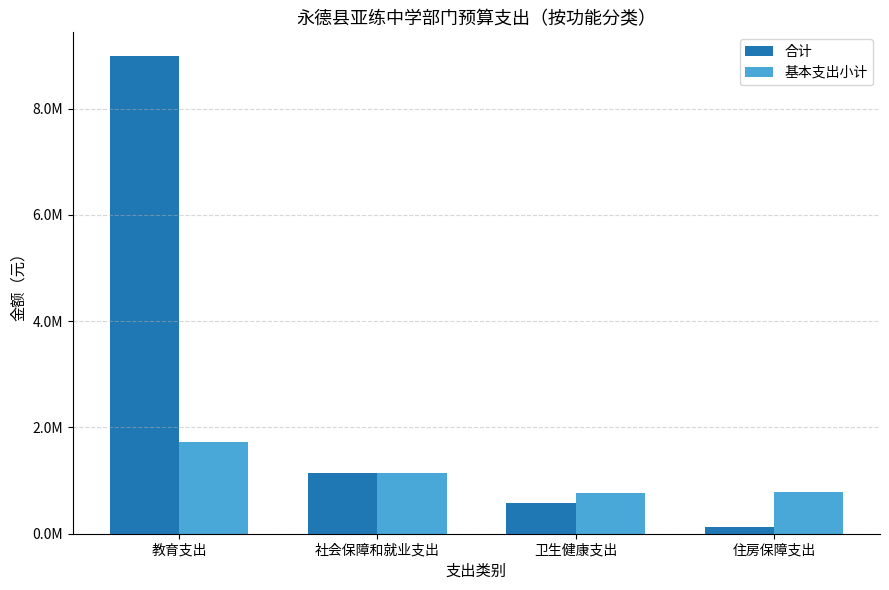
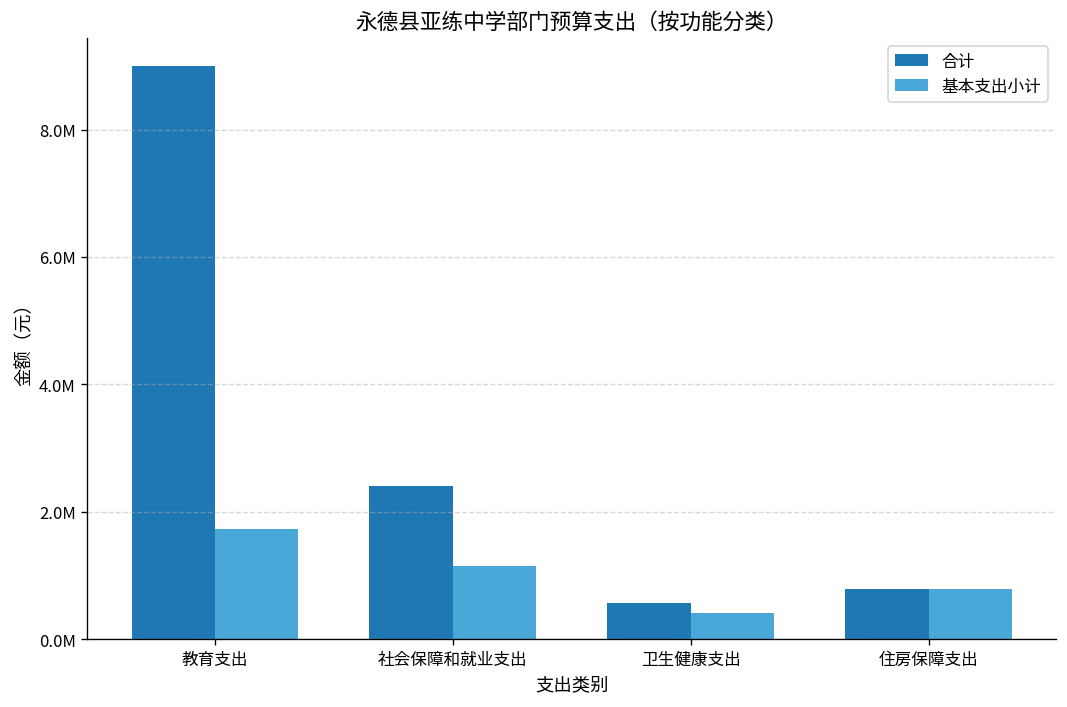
  {
    "合计": {
      "教育支出": 9000000,
-     "社会保障和就业支出": 1100000,
+     "社会保障和就业支出": 2400000,
      "卫生健康支出": 600000,
-     "住房保障支出": 100000
+     "住房保障支出": 800000
    },
    "基本支出小计": {
      "教育支出": 1700000,
      "社会保障和就业支出": 1100000,
-     "卫生健康支出": 800000,
+     "卫生健康支出": 400000,
      "住房保障支出": 800000
    }
  }
